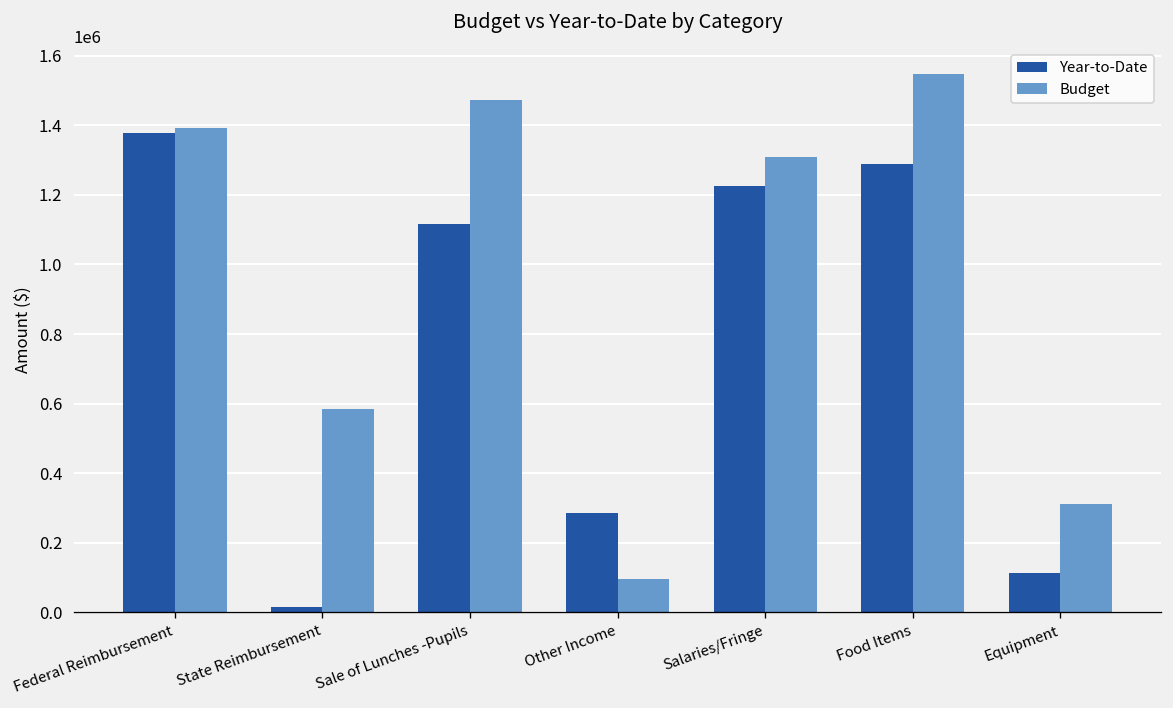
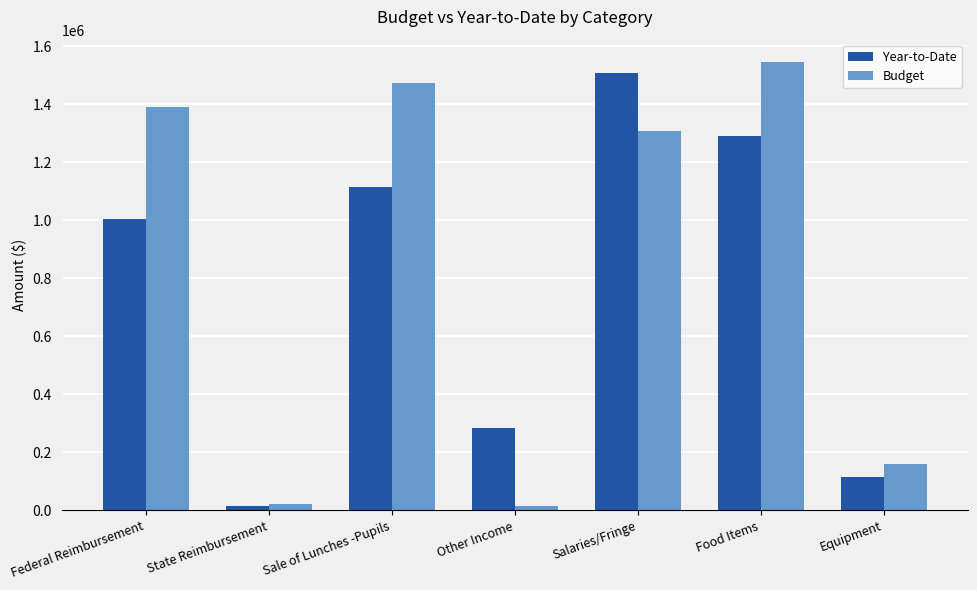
  {
    "Year-to-Date": {
-     "Federal Reimbursement": 1380000,
+     "Federal Reimbursement": 1010000,
      "State Reimbursement": 20000,
      "Sale of Lunches -Pupils": 1110000,
      "Other Income": 280000,
-     "Salaries/Fringe": 1230000,
+     "Salaries/Fringe": 1510000,
      "Food Items": 1290000,
      "Equipment": 110000
    },
    "Budget": {
      "Federal Reimbursement": 1390000,
-     "State Reimbursement": 580000,
+     "State Reimbursement": 20000,
      "Sale of Lunches -Pupils": 1470000,
-     "Other Income": 100000,
+     "Other Income": 20000,
      "Salaries/Fringe": 1310000,
      "Food Items": 1550000,
-     "Equipment": 310000
+     "Equipment": 160000
    }
  }
